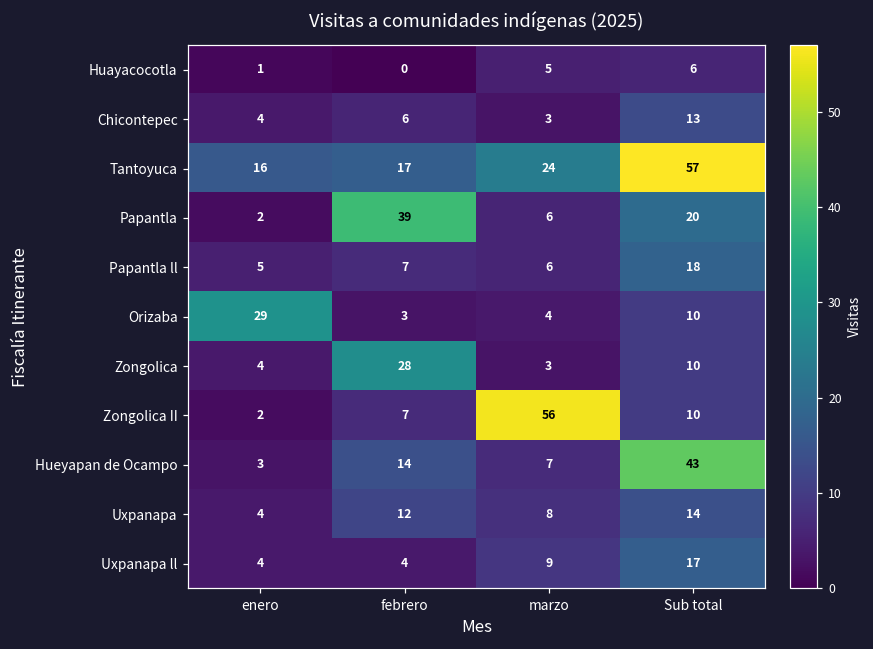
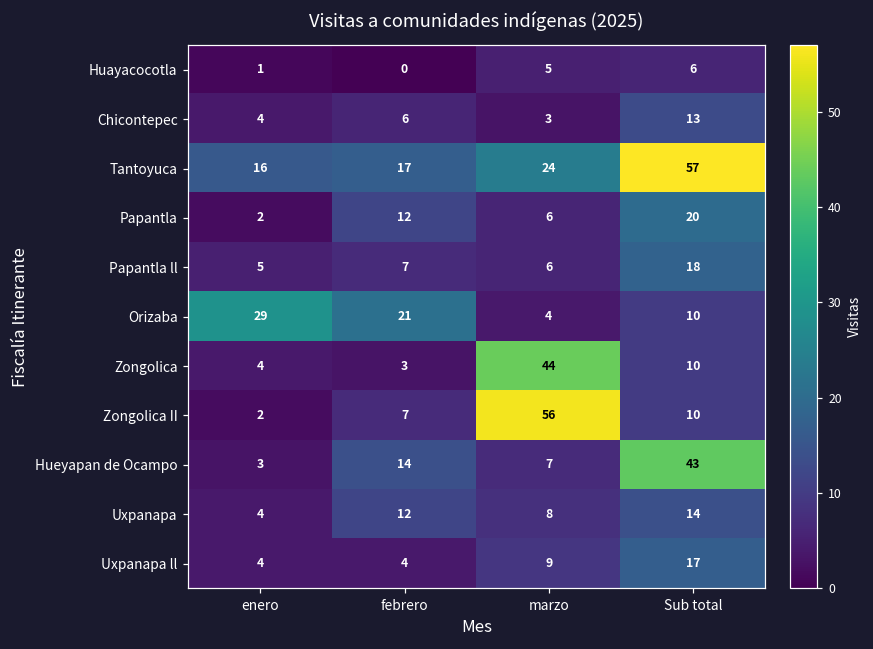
  {
    "Huayacocotla": {
      "enero": 1,
      "febrero": 0,
      "marzo": 5,
      "Sub total": 6
    },
    "Chicontepec": {
      "enero": 4,
      "febrero": 6,
      "marzo": 3,
      "Sub total": 13
    },
    "Tantoyuca": {
      "enero": 16,
      "febrero": 17,
      "marzo": 24,
      "Sub total": 57
    },
    "Papantla": {
      "enero": 2,
-     "febrero": 39,
+     "febrero": 12,
      "marzo": 6,
      "Sub total": 20
    },
    "Papantla ll": {
      "enero": 5,
      "febrero": 7,
      "marzo": 6,
      "Sub total": 18
    },
    "Orizaba": {
      "enero": 29,
-     "febrero": 3,
+     "febrero": 21,
      "marzo": 4,
      "Sub total": 10
    },
    "Zongolica": {
      "enero": 4,
-     "febrero": 28,
-     "marzo": 3,
+     "febrero": 3,
+     "marzo": 44,
      "Sub total": 10
    },
    "Zongolica II": {
      "enero": 2,
      "febrero": 7,
      "marzo": 56,
      "Sub total": 10
    },
    "Hueyapan de Ocampo": {
      "enero": 3,
      "febrero": 14,
      "marzo": 7,
      "Sub total": 43
    },
    "Uxpanapa": {
      "enero": 4,
      "febrero": 12,
      "marzo": 8,
      "Sub total": 14
    },
    "Uxpanapa ll": {
      "enero": 4,
      "febrero": 4,
      "marzo": 9,
      "Sub total": 17
    }
  }
